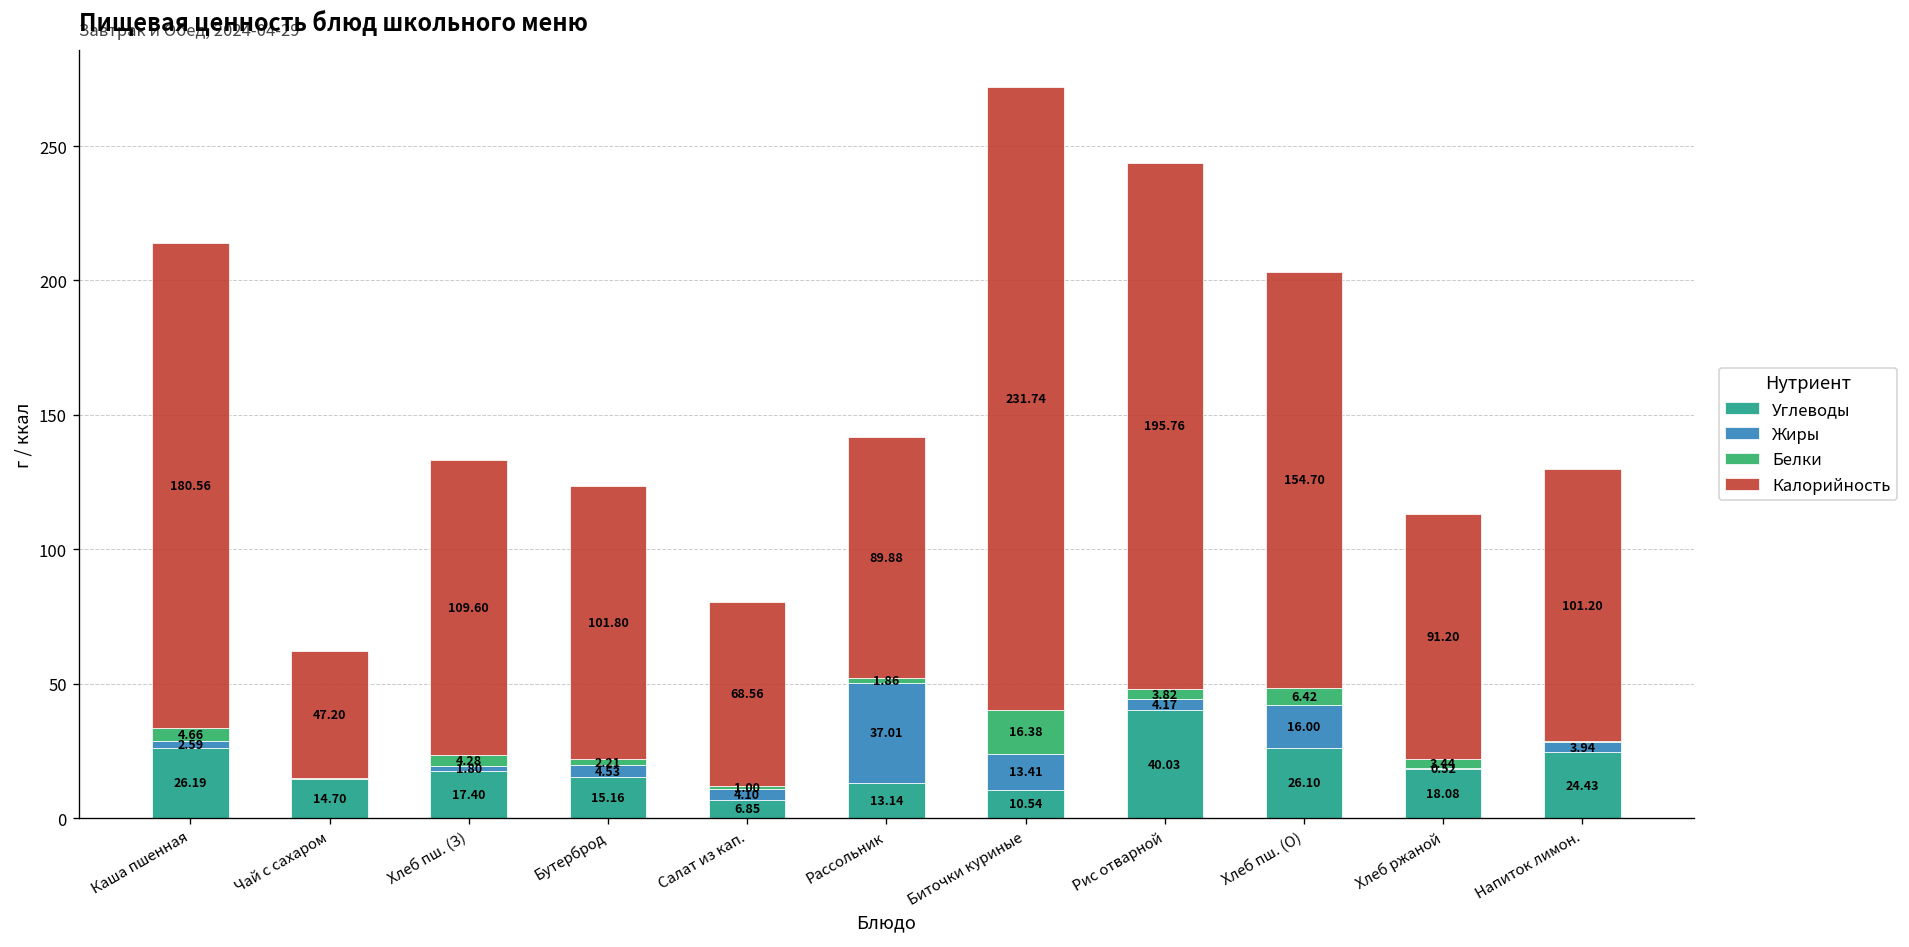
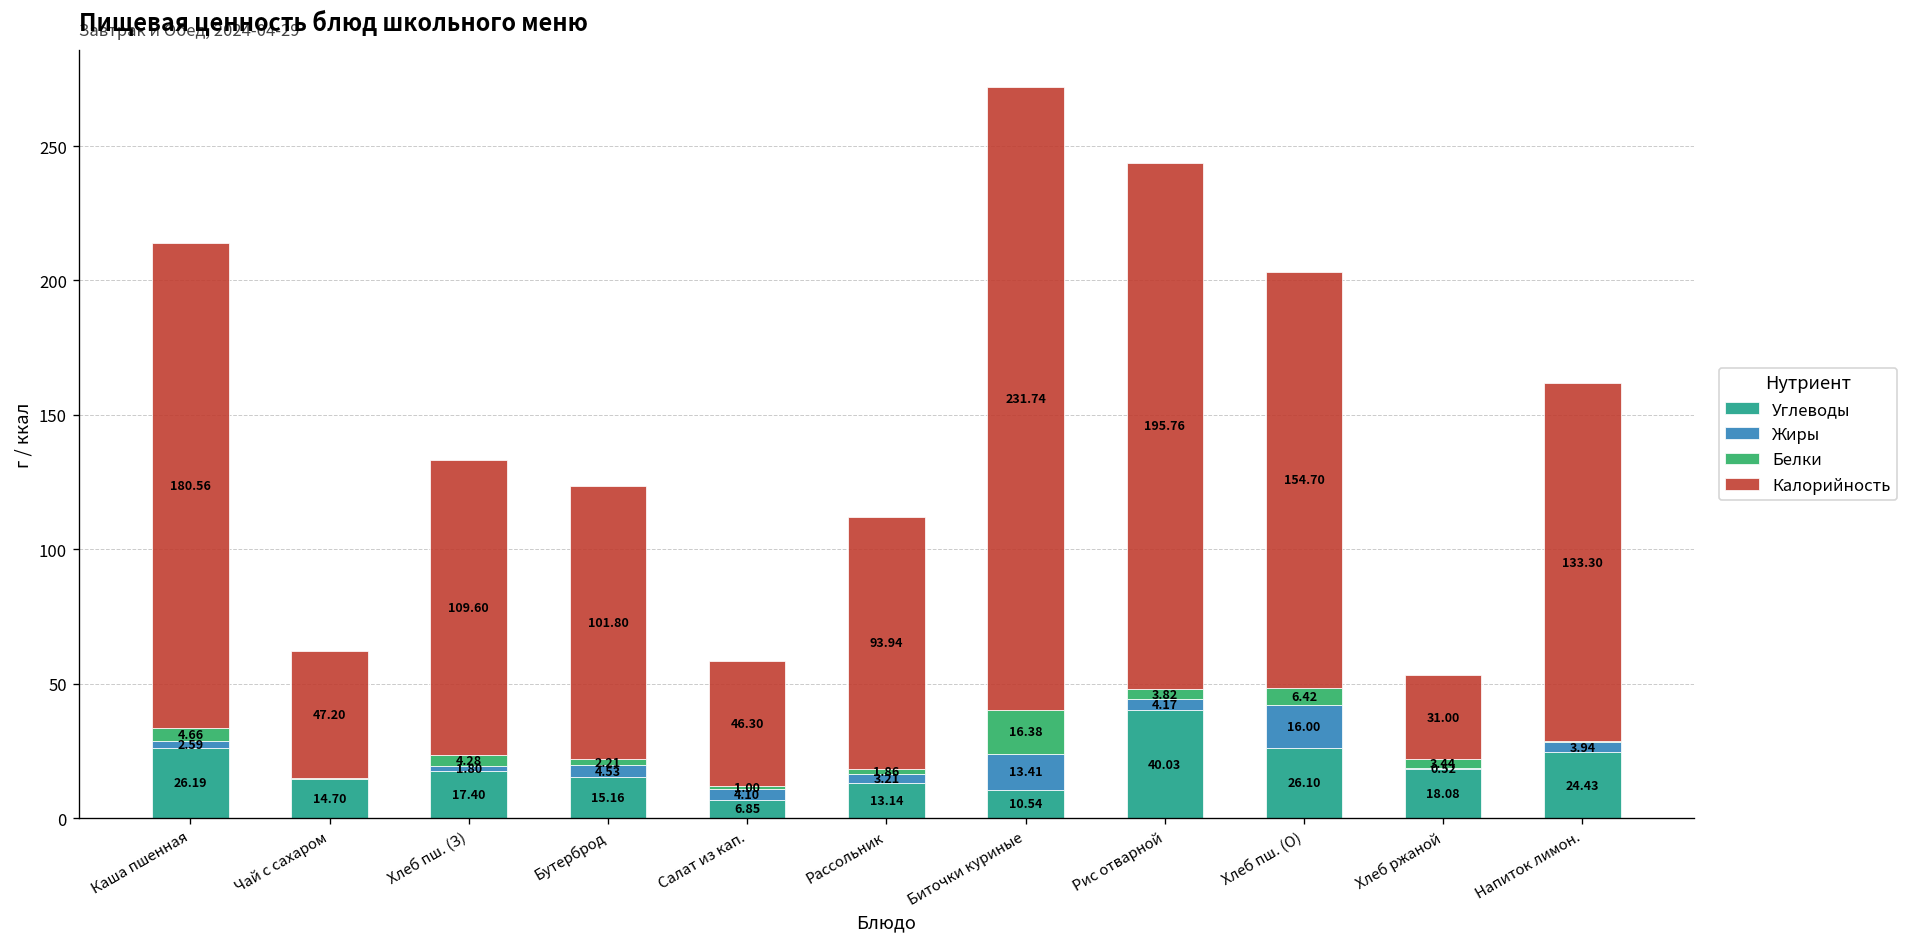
  {
    "Жиры": {
-     "Рассольник": 37.01,
+     "Рассольник": 3.21,
      "Биточки куриные": 13.41,
      "Рис отварной": 4.17,
      "Хлеб пш. (О)": 16.00,
      "Напиток лимон.": 3.94
    },
    "Калорийность": {
      "Каша пшенная": 180.56,
      "Чай с сахаром": 47.20,
      "Хлеб пш. (З)": 109.60,
      "Бутерброд": 101.80,
-     "Салат из кап.": 68.56,
-     "Рассольник": 89.88,
+     "Салат из кап.": 46.30,
+     "Рассольник": 93.94,
      "Биточки куриные": 231.74,
      "Рис отварной": 195.76,
      "Хлеб пш. (О)": 154.70,
-     "Хлеб ржаной": 91.20,
-     "Напиток лимон.": 101.20
+     "Хлеб ржаной": 31.00,
+     "Напиток лимон.": 133.30
    }
  }
